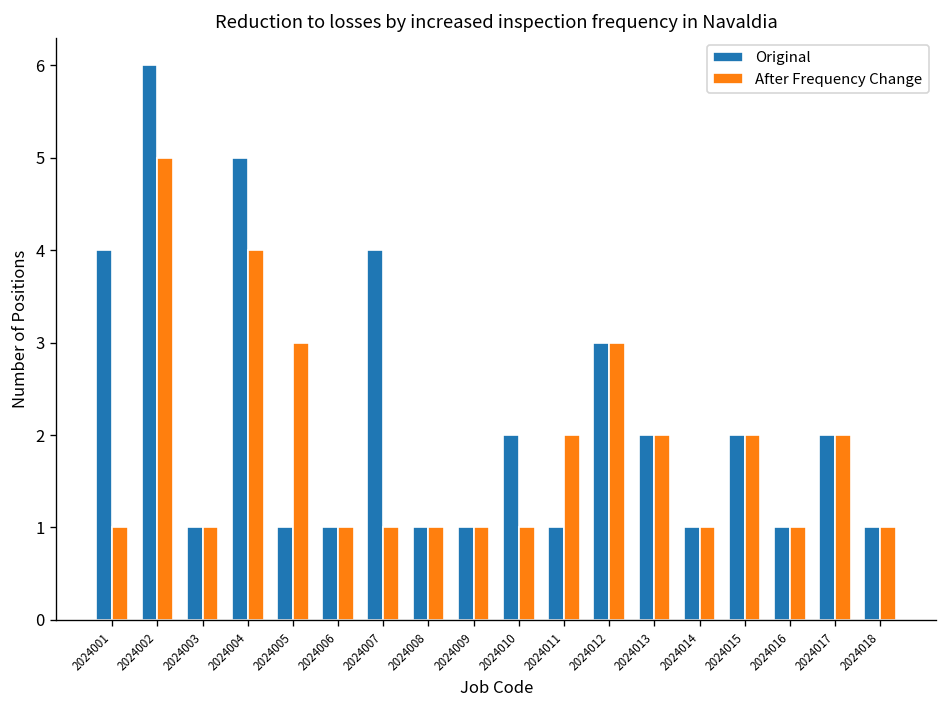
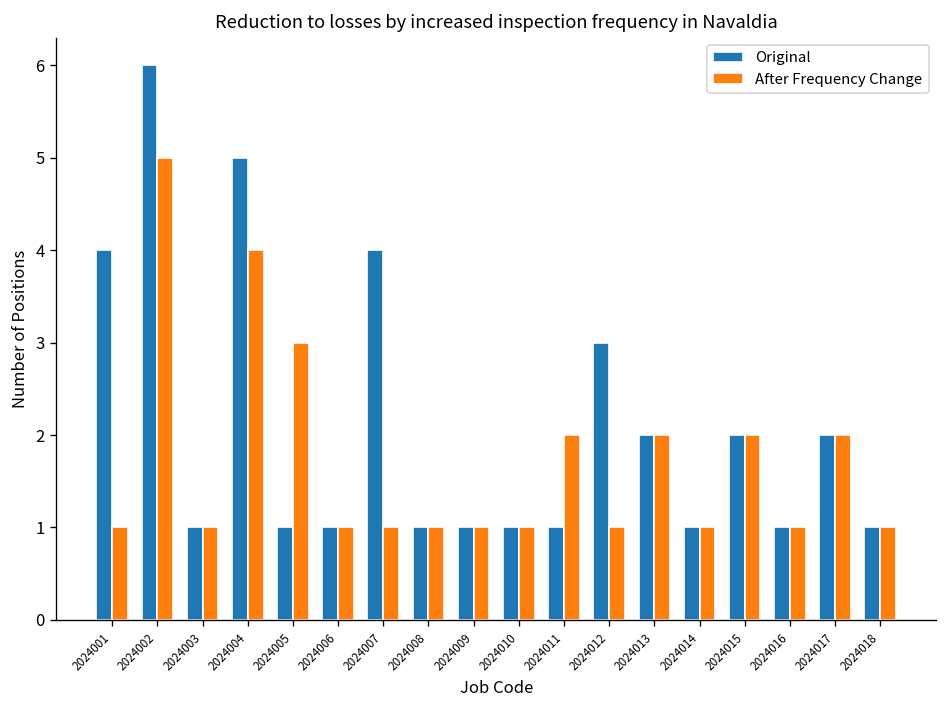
  {
    "Original": {
      "2024001": 4,
      "2024002": 6,
      "2024003": 1,
      "2024004": 5,
      "2024005": 1,
      "2024006": 1,
      "2024007": 4,
      "2024008": 1,
      "2024009": 1,
-     "2024010": 2,
+     "2024010": 1,
      "2024011": 1,
      "2024012": 3,
      "2024013": 2,
      "2024014": 1,
      "2024015": 2,
      "2024016": 1,
      "2024017": 2,
      "2024018": 1
    },
    "After Frequency Change": {
      "2024001": 1,
      "2024002": 5,
      "2024003": 1,
      "2024004": 4,
      "2024005": 3,
      "2024006": 1,
      "2024007": 1,
      "2024008": 1,
      "2024009": 1,
      "2024010": 1,
      "2024011": 2,
-     "2024012": 3,
+     "2024012": 1,
      "2024013": 2,
      "2024014": 1,
      "2024015": 2,
      "2024016": 1,
      "2024017": 2,
      "2024018": 1
    }
  }
